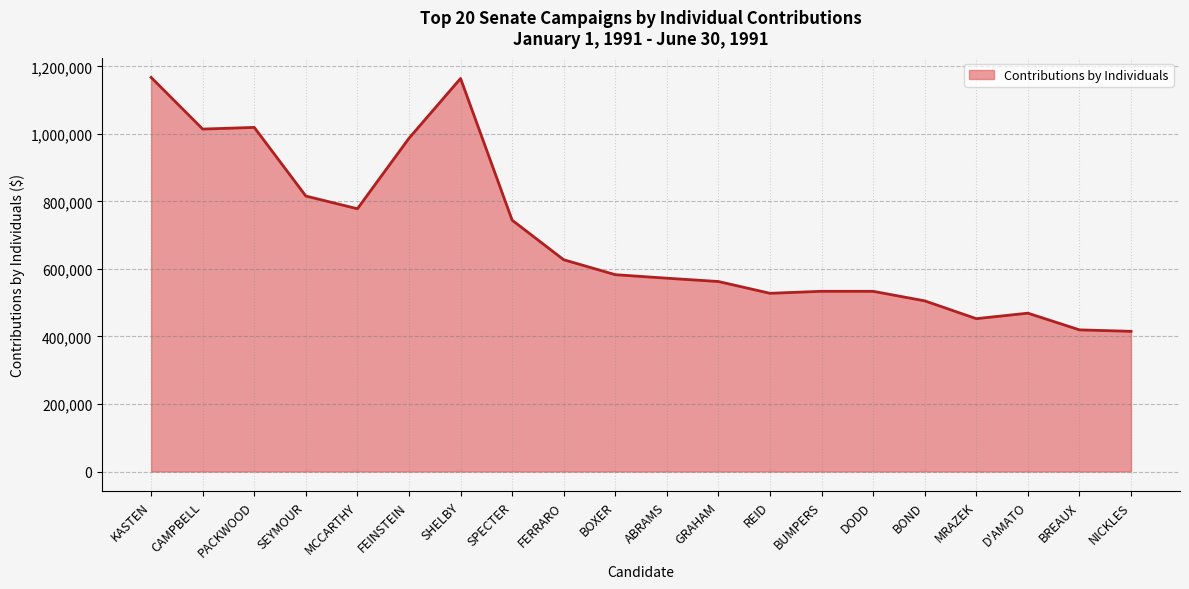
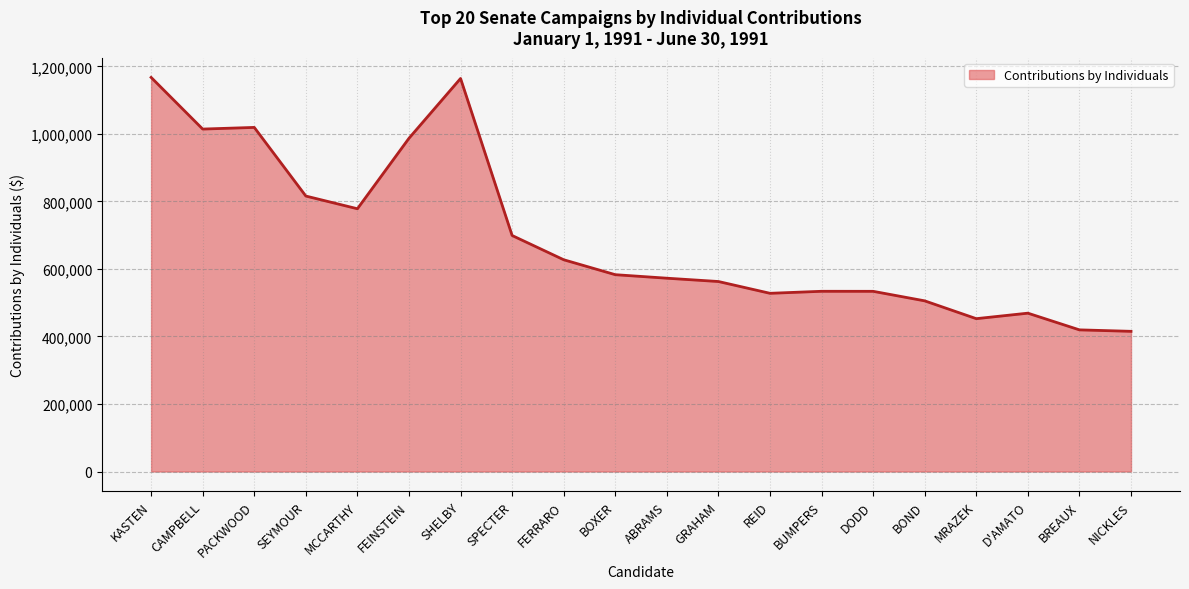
  {
    "KASTEN": "1,170,000",
    "CAMPBELL": "1,010,000",
    "PACKWOOD": "1,020,000",
    "SEYMOUR": "820,000",
    "MCCARTHY": "780,000",
    "FEINSTEIN": "990,000",
    "SHELBY": "1,160,000",
-   "SPECTER": "740,000",
+   "SPECTER": "700,000",
    "FERRARO": "630,000",
    "BOXER": "580,000",
    "ABRAMS": "570,000",
    "GRAHAM": "560,000",
    "REID": "530,000",
    "BUMPERS": "530,000",
    "DODD": "530,000",
    "BOND": "510,000",
    "MRAZEK": "450,000",
    "D'AMATO": "470,000",
    "BREAUX": "420,000",
    "NICKLES": "420,000"
  }
